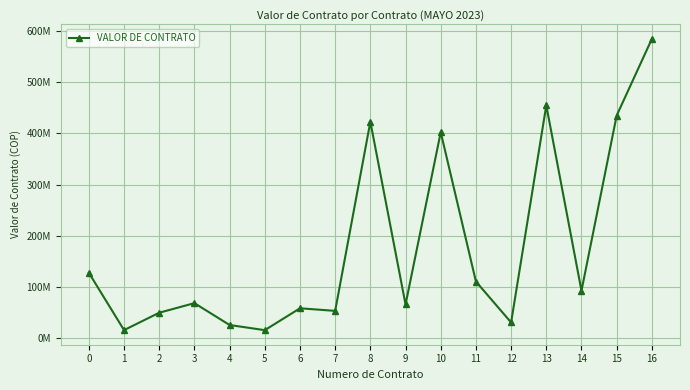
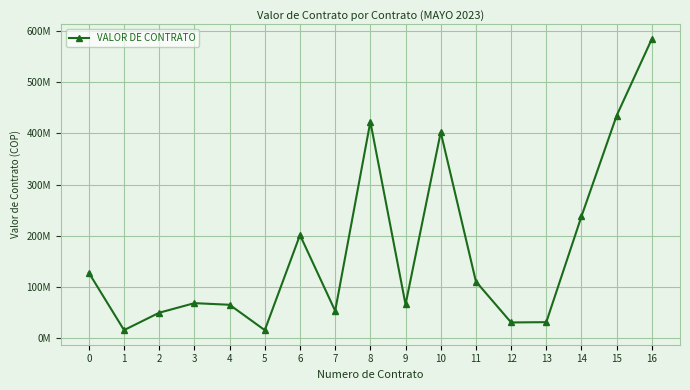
  {
    "0": 130000000,
    "1": 20000000,
    "2": 50000000,
    "3": 70000000,
-   "4": 30000000,
+   "4": 60000000,
    "5": 10000000,
-   "6": 60000000,
+   "6": 200000000,
    "7": 50000000,
    "8": 420000000,
    "9": 70000000,
    "10": 400000000,
    "11": 110000000,
    "12": 30000000,
-   "13": 450000000,
-   "14": 90000000,
+   "13": 30000000,
+   "14": 240000000,
    "15": 430000000,
    "16": 590000000
  }
